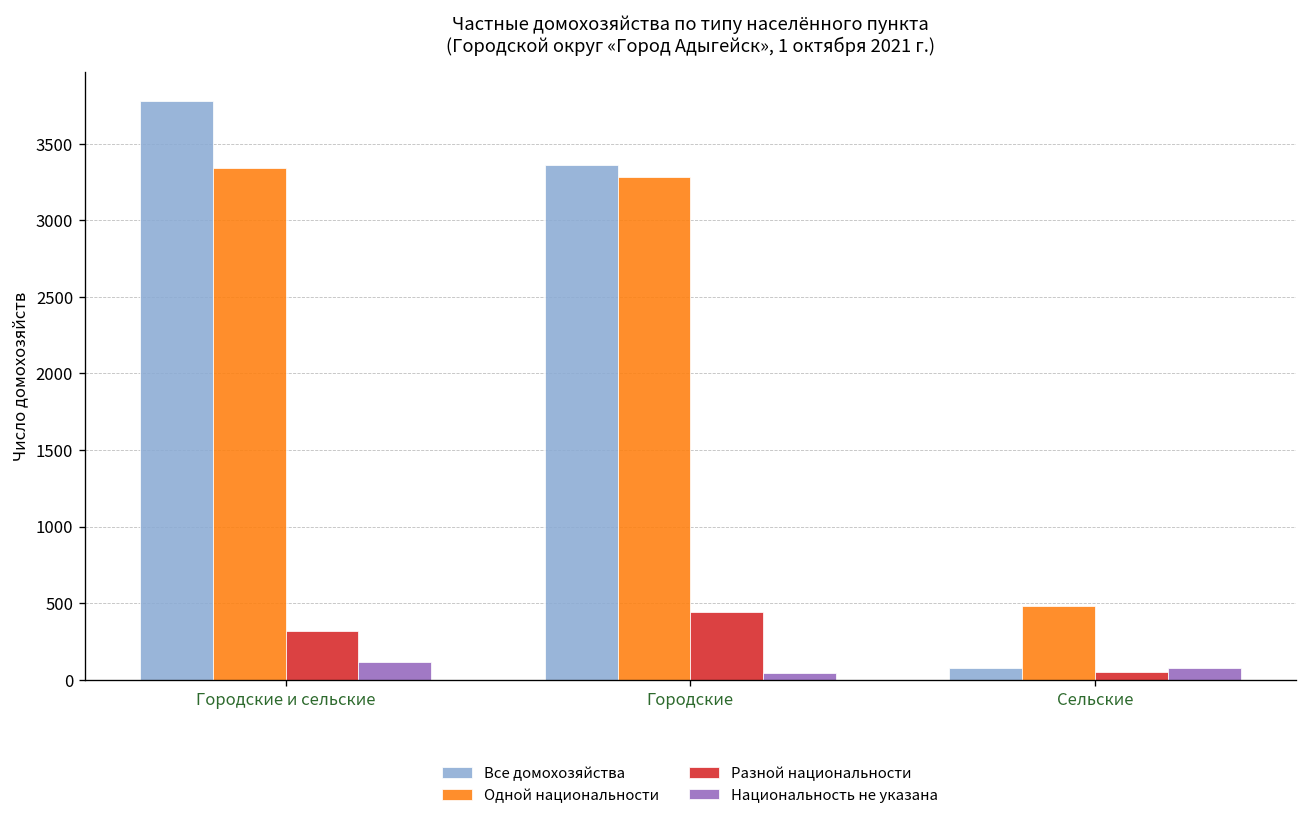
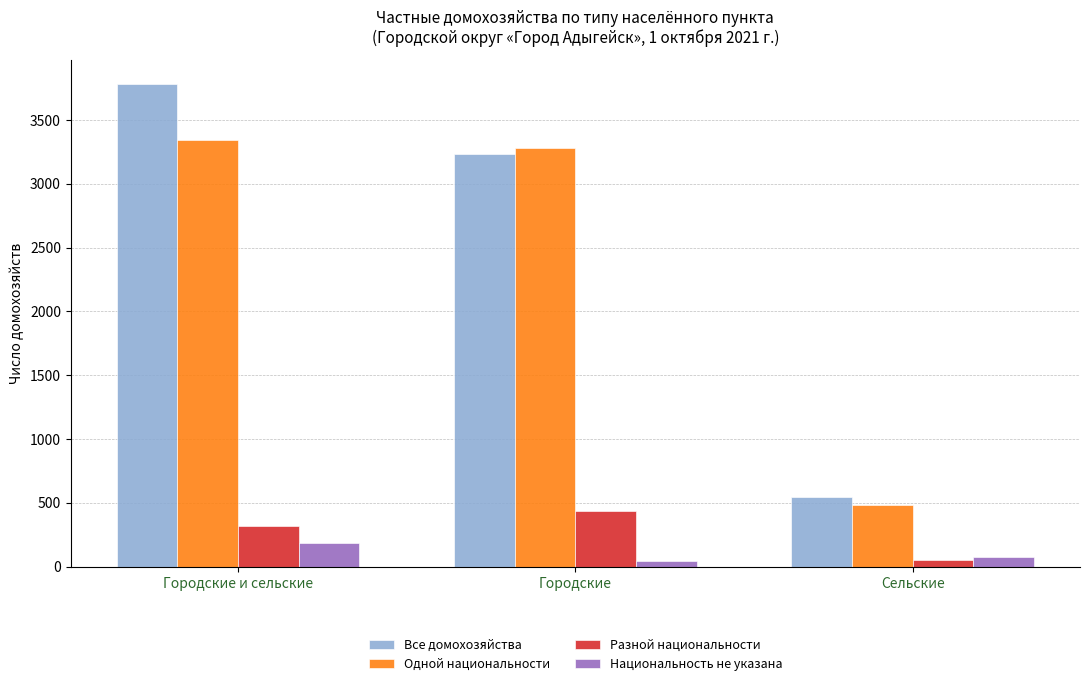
  {
    "Все домохозяйства": {
      "Городские и сельские": 3780,
-     "Городские": 3360,
-     "Сельские": 80
+     "Городские": 3240,
+     "Сельские": 540
    },
    "Одной национальности": {
      "Городские и сельские": 3340,
      "Городские": 3280,
      "Сельские": 490
    },
    "Разной национальности": {
      "Городские и сельские": 320,
      "Городские": 440,
      "Сельские": 50
    },
    "Национальность не указана": {
-     "Городские и сельские": 120,
+     "Городские и сельские": 180,
      "Городские": 40,
      "Сельские": 80
    }
  }
